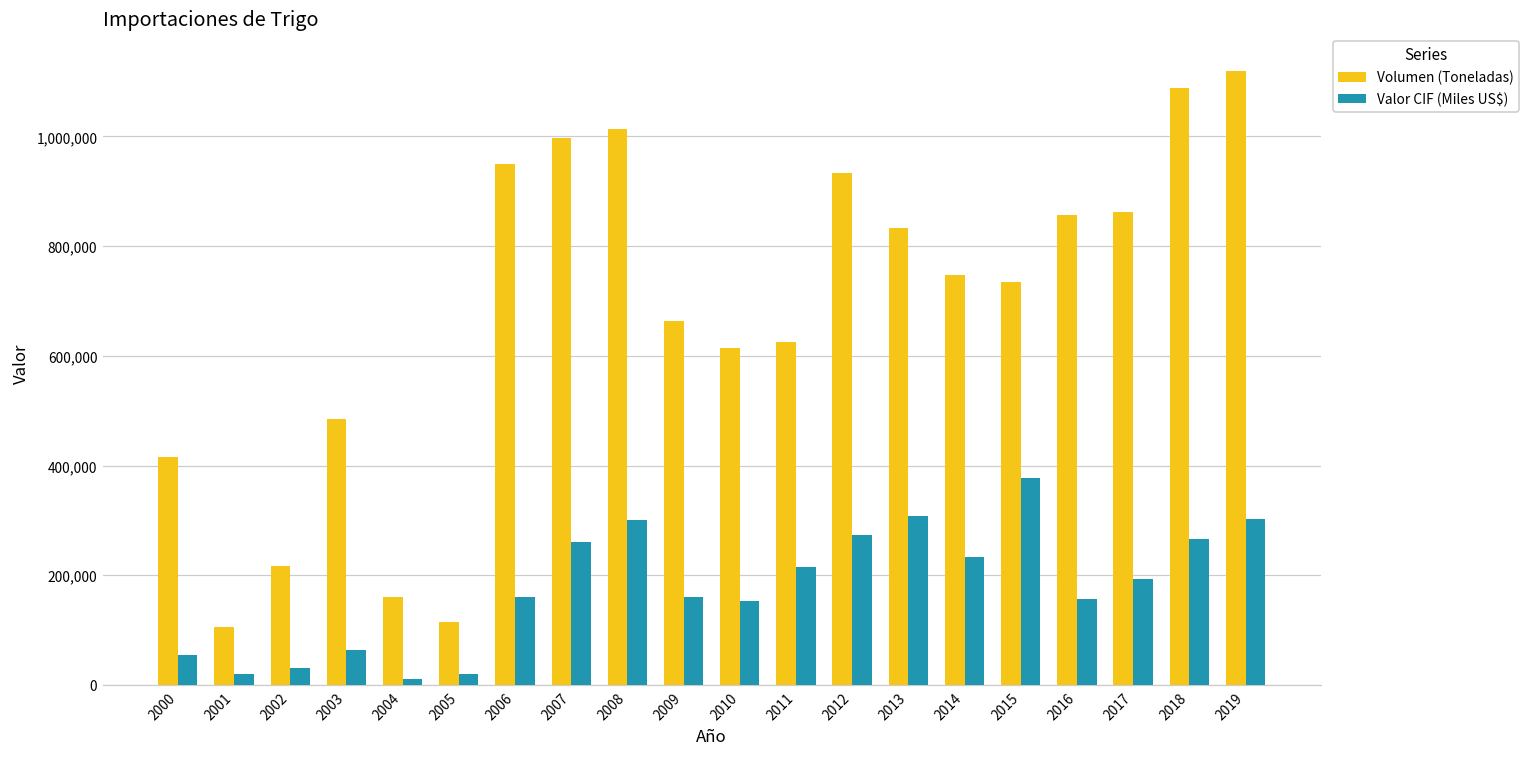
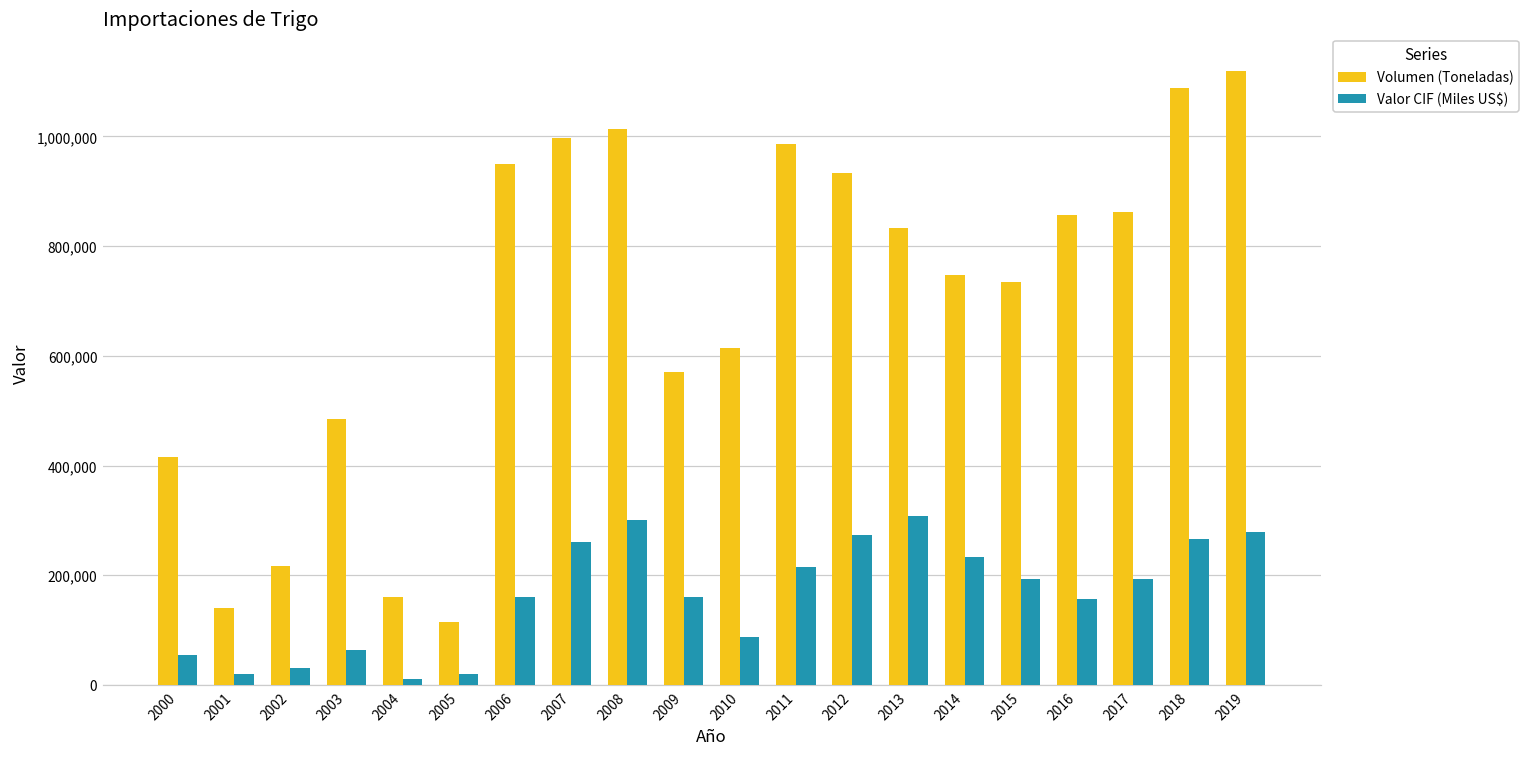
  {
    "Volumen (Toneladas)": {
      "2000": "420,000",
-     "2001": "110,000",
+     "2001": "140,000",
      "2002": "220,000",
      "2003": "480,000",
      "2004": "160,000",
      "2005": "110,000",
      "2006": "950,000",
      "2007": "1,000,000",
      "2008": "1,010,000",
-     "2009": "660,000",
+     "2009": "570,000",
      "2010": "610,000",
-     "2011": "630,000",
+     "2011": "990,000",
      "2012": "930,000",
      "2013": "830,000",
      "2014": "750,000",
      "2015": "740,000",
      "2016": "860,000",
      "2017": "860,000",
      "2018": "1,090,000",
      "2019": "1,120,000"
    },
    "Valor CIF (Miles US$)": {
      "2000": "50,000",
      "2001": "20,000",
      "2002": "30,000",
      "2003": "60,000",
      "2004": "10,000",
      "2005": "20,000",
      "2006": "160,000",
      "2007": "260,000",
      "2008": "300,000",
      "2009": "160,000",
-     "2010": "150,000",
+     "2010": "90,000",
      "2011": "210,000",
      "2012": "270,000",
      "2013": "310,000",
      "2014": "230,000",
-     "2015": "380,000",
+     "2015": "190,000",
      "2016": "160,000",
      "2017": "190,000",
      "2018": "270,000",
-     "2019": "300,000"
+     "2019": "280,000"
    }
  }
